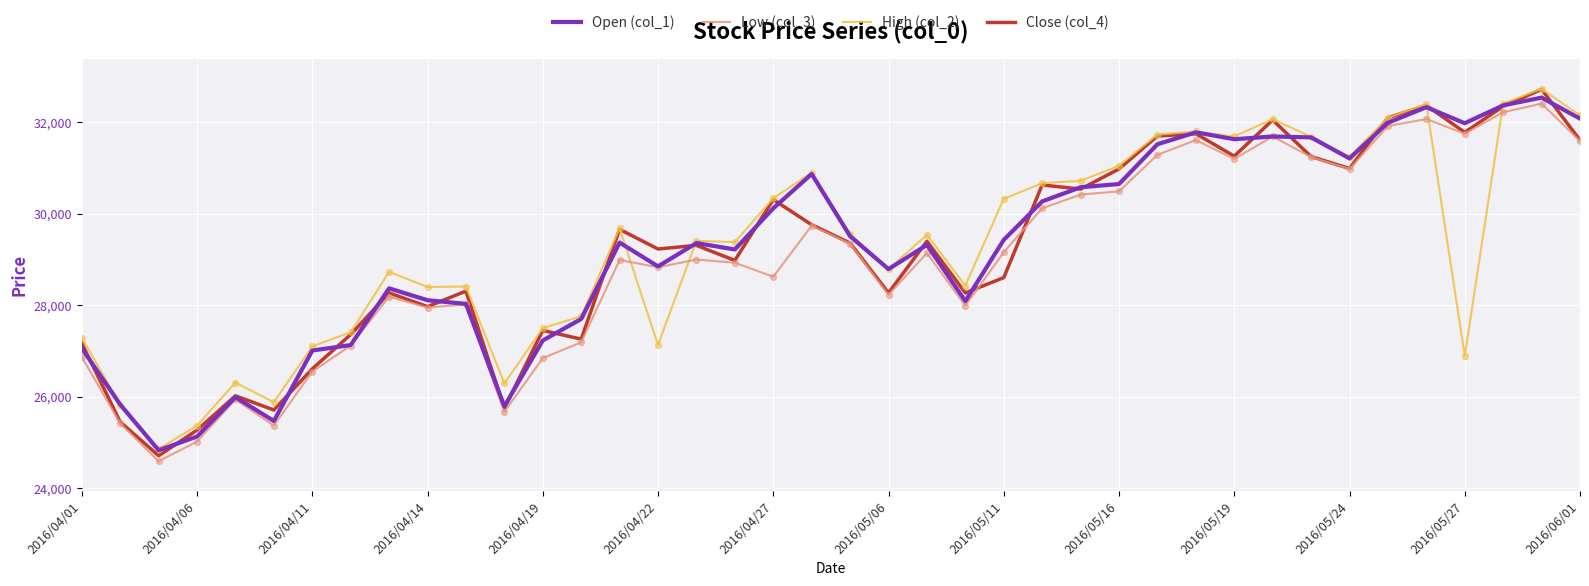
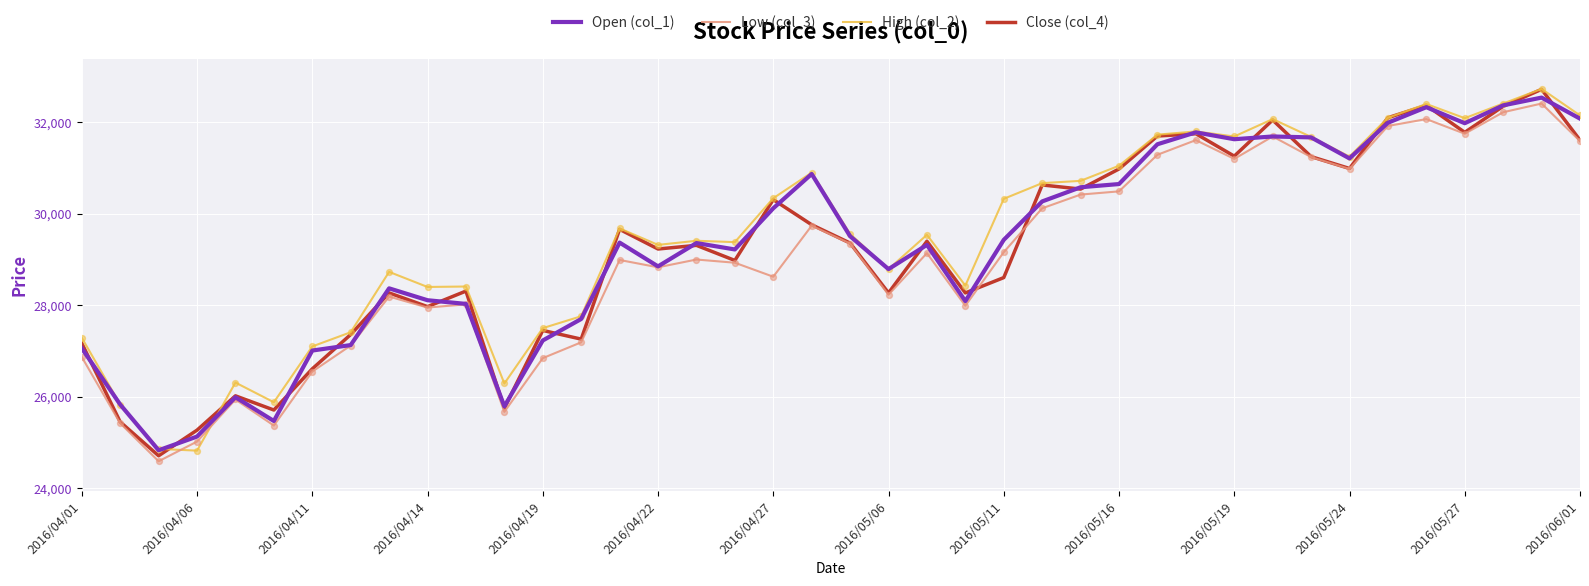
  {
    "Open (col_1)": {
      "2016/04/01": "27,100",
      "2016/04/06": "25,100",
      "2016/04/11": "27,000",
      "2016/04/14": "28,100",
      "2016/04/19": "27,200",
      "2016/04/27": "30,100",
      "2016/05/11": "29,400",
      "2016/05/16": "30,700",
      "2016/05/19": "31,600",
      "2016/05/27": "32,000",
      "2016/06/01": "32,100"
    },
    "Low (col_3)": {
      "2016/04/01": "26,900",
      "2016/04/06": "25,000",
      "2016/04/11": "26,600",
      "2016/04/19": "26,800",
      "2016/04/27": "28,600",
      "2016/05/11": "29,200",
      "2016/05/16": "30,500",
      "2016/05/19": "31,200"
    },
    "High (col_2)": {
      "2016/04/01": "27,300",
-     "2016/04/06": "25,400",
+     "2016/04/06": "24,800",
      "2016/04/11": "27,100",
      "2016/04/14": "28,400",
-     "2016/04/22": "27,100",
+     "2016/04/22": "29,300",
      "2016/05/11": "30,300",
      "2016/05/16": "31,100",
      "2016/05/19": "31,700",
-     "2016/05/27": "26,900",
+     "2016/05/27": "32,100",
      "2016/06/01": "32,200"
    },
    "Close (col_4)": {
      "2016/04/01": "27,200",
      "2016/04/06": "25,300",
      "2016/04/11": "26,600",
      "2016/04/22": "29,200",
      "2016/05/11": "28,600",
      "2016/05/16": "31,000",
      "2016/05/19": "31,300"
    }
  }
